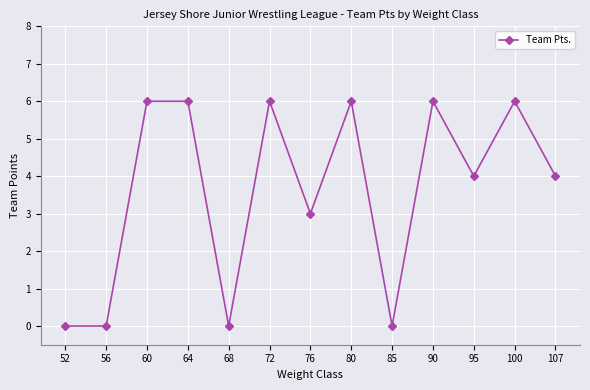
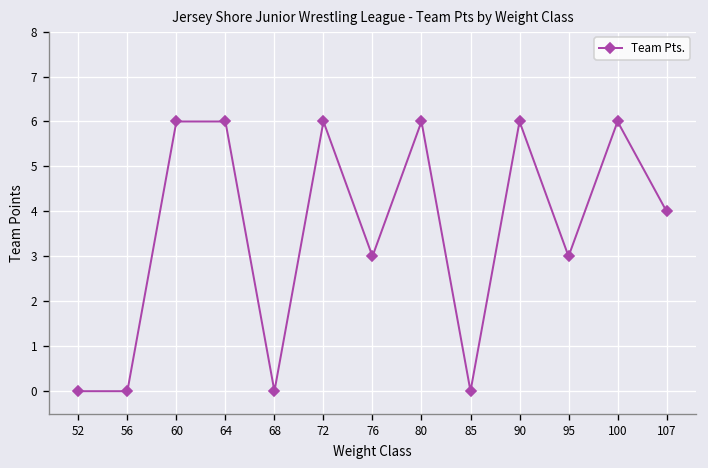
  {
    "52": 0,
    "56": 0,
    "60": 6,
    "64": 6,
    "68": 0,
    "72": 6,
    "76": 3,
    "80": 6,
    "85": 0,
    "90": 6,
-   "95": 4,
+   "95": 3,
    "100": 6,
    "107": 4
  }
